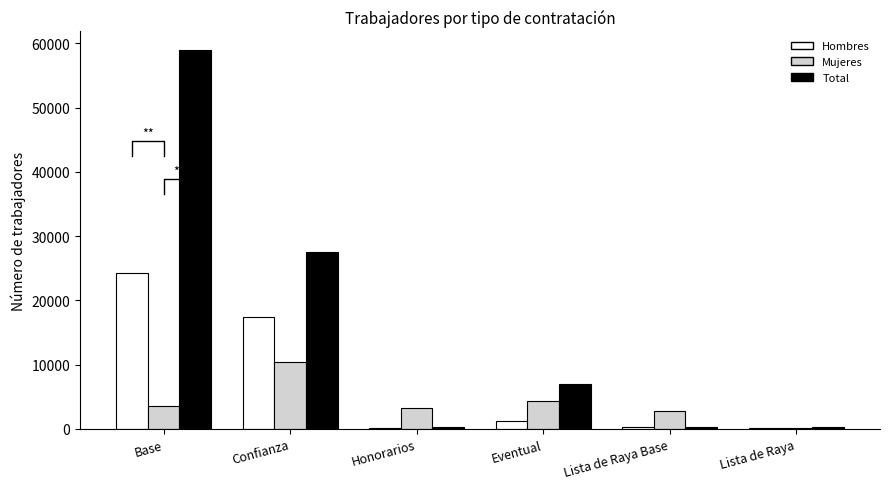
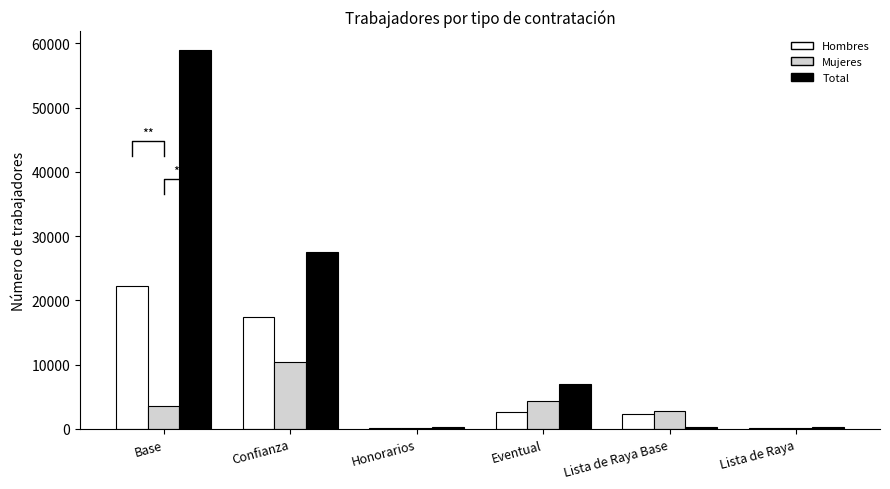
  {
    "Hombres": {
-     "Base": 24000,
+     "Base": 22000,
      "Confianza": 17000,
-     "Eventual": 1000,
-     "Lista de Raya Base": 0
+     "Eventual": 3000,
+     "Lista de Raya Base": 2000
    },
    "Mujeres": {
      "Base": 4000,
      "Confianza": 10000,
-     "Honorarios": 3000,
+     "Honorarios": 0,
      "Eventual": 4000,
      "Lista de Raya Base": 3000
    }
  }
